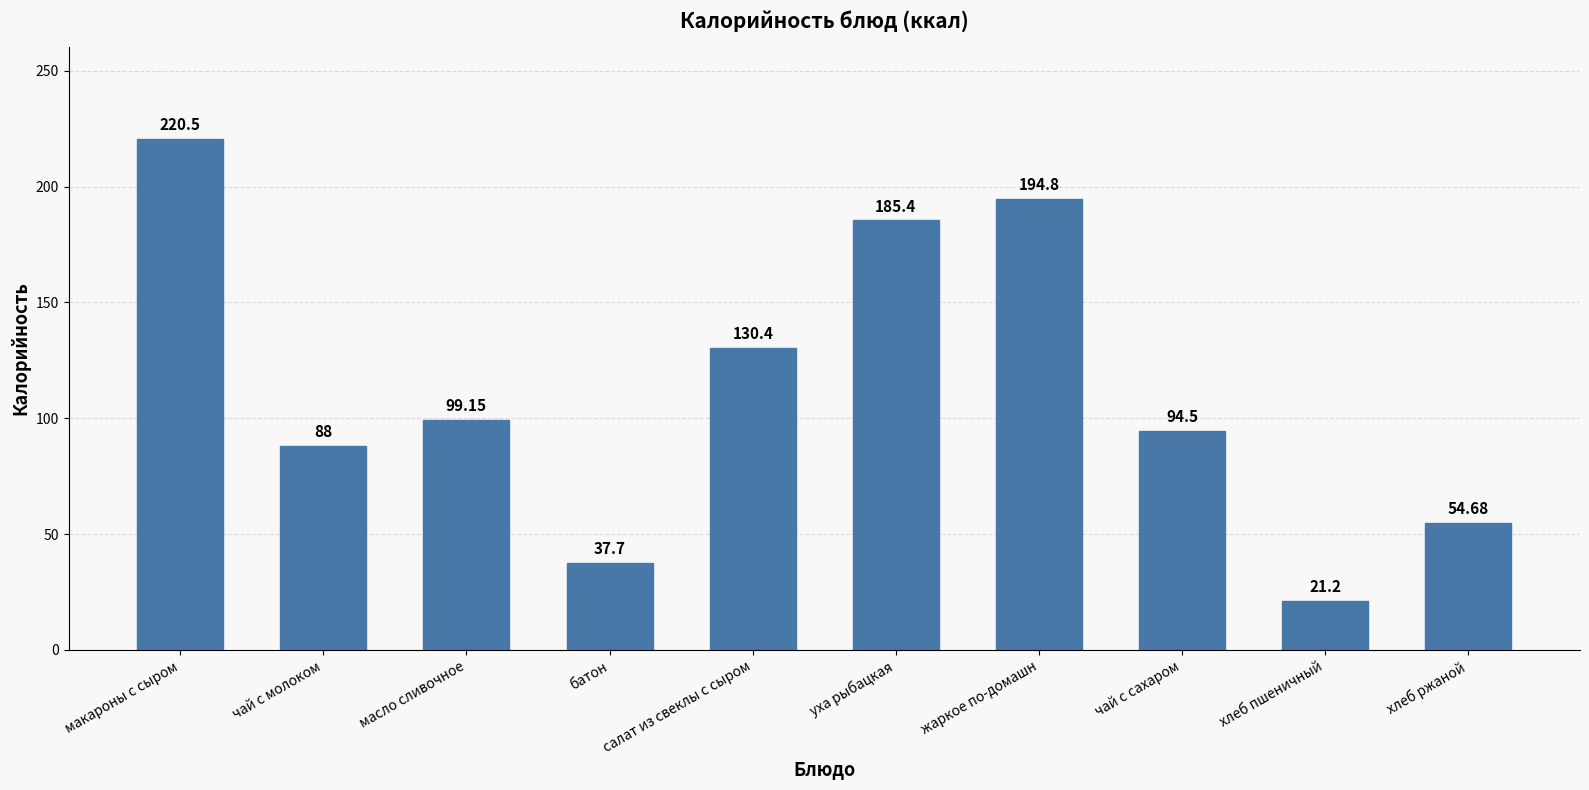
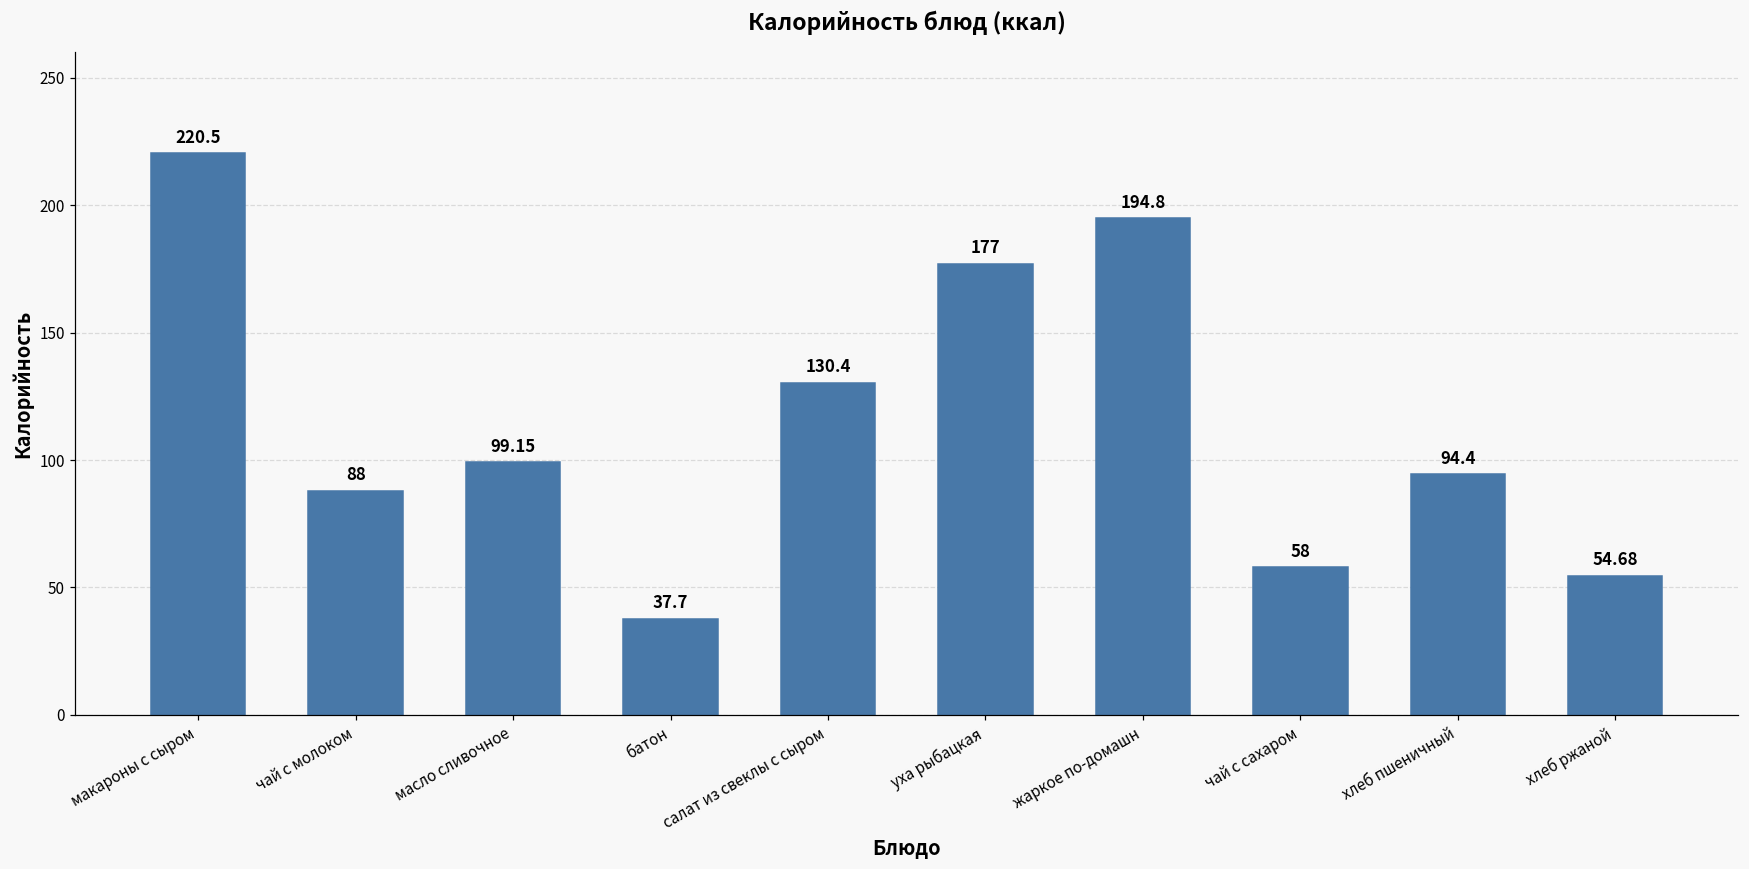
  {
    "макароны с сыром": 220.5,
    "чай с молоком": 88,
    "масло сливочное": 99.15,
    "батон": 37.7,
    "салат из свеклы с сыром": 130.4,
-   "уха рыбацкая": 185.4,
+   "уха рыбацкая": 177,
    "жаркое по-домашн": 194.8,
-   "чай с сахаром": 94.5,
-   "хлеб пшеничный": 21.2,
+   "чай с сахаром": 58,
+   "хлеб пшеничный": 94.4,
    "хлеб ржаной": 54.68
  }
